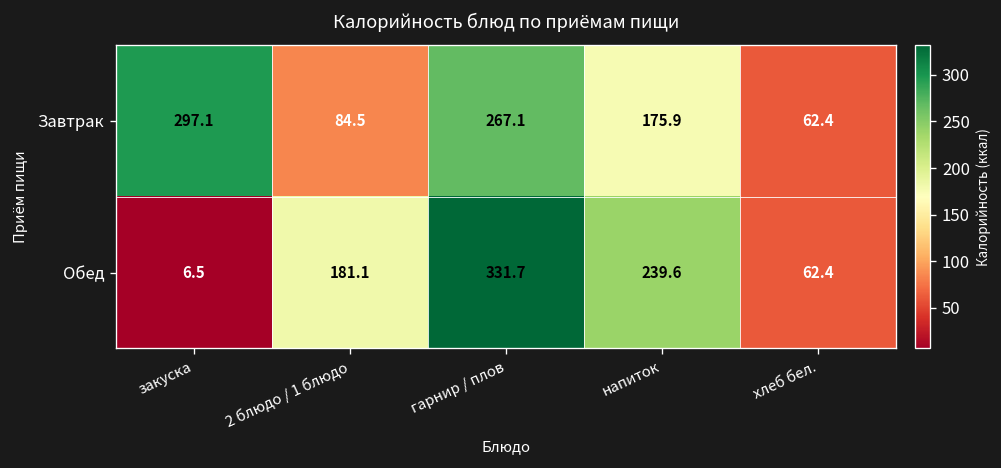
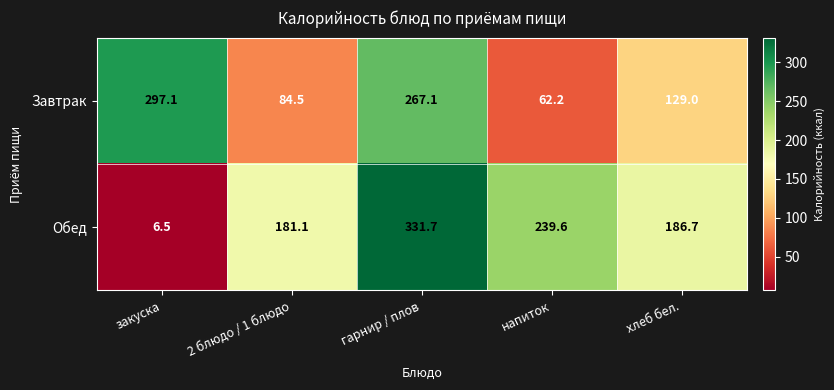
  {
    "Завтрак": {
      "закуска": 297.1,
      "2 блюдо / 1 блюдо": 84.5,
      "гарнир / плов": 267.1,
-     "напиток": 175.9,
-     "хлеб бел.": 62.4
+     "напиток": 62.2,
+     "хлеб бел.": 129.0
    },
    "Обед": {
      "закуска": 6.5,
      "2 блюдо / 1 блюдо": 181.1,
      "гарнир / плов": 331.7,
      "напиток": 239.6,
-     "хлеб бел.": 62.4
+     "хлеб бел.": 186.7
    }
  }
